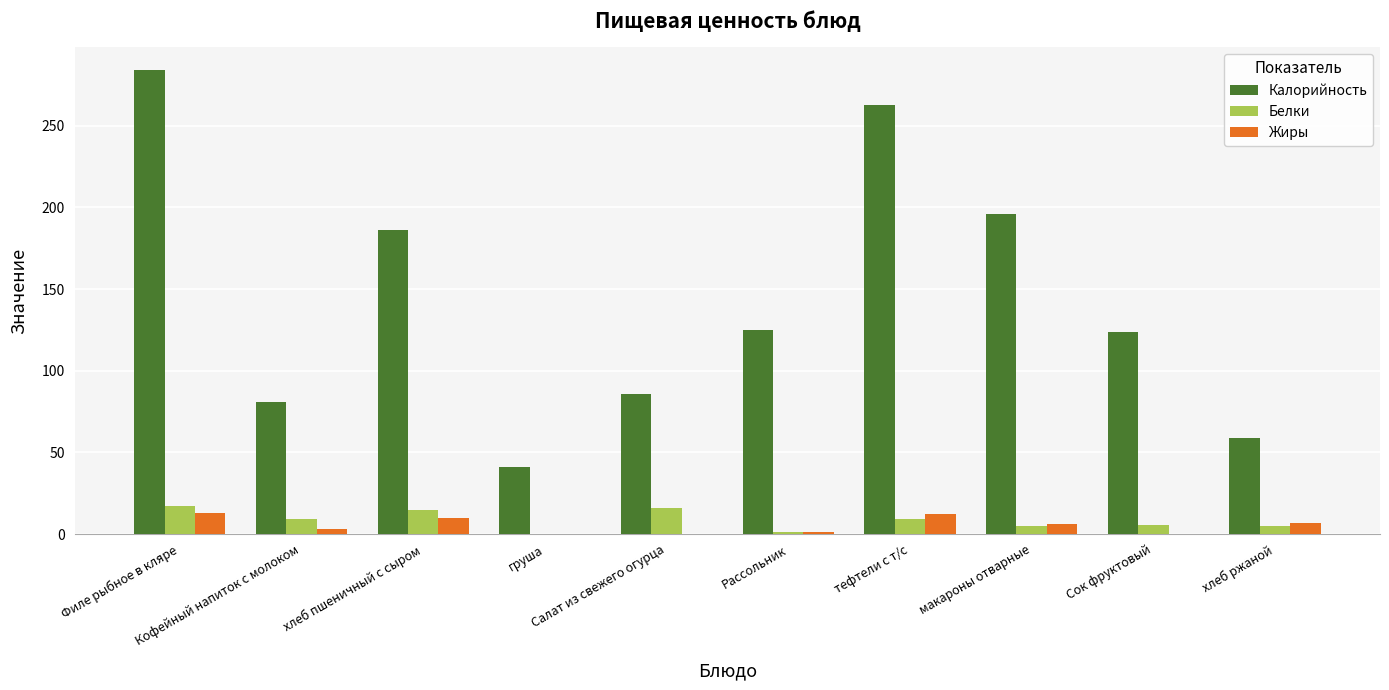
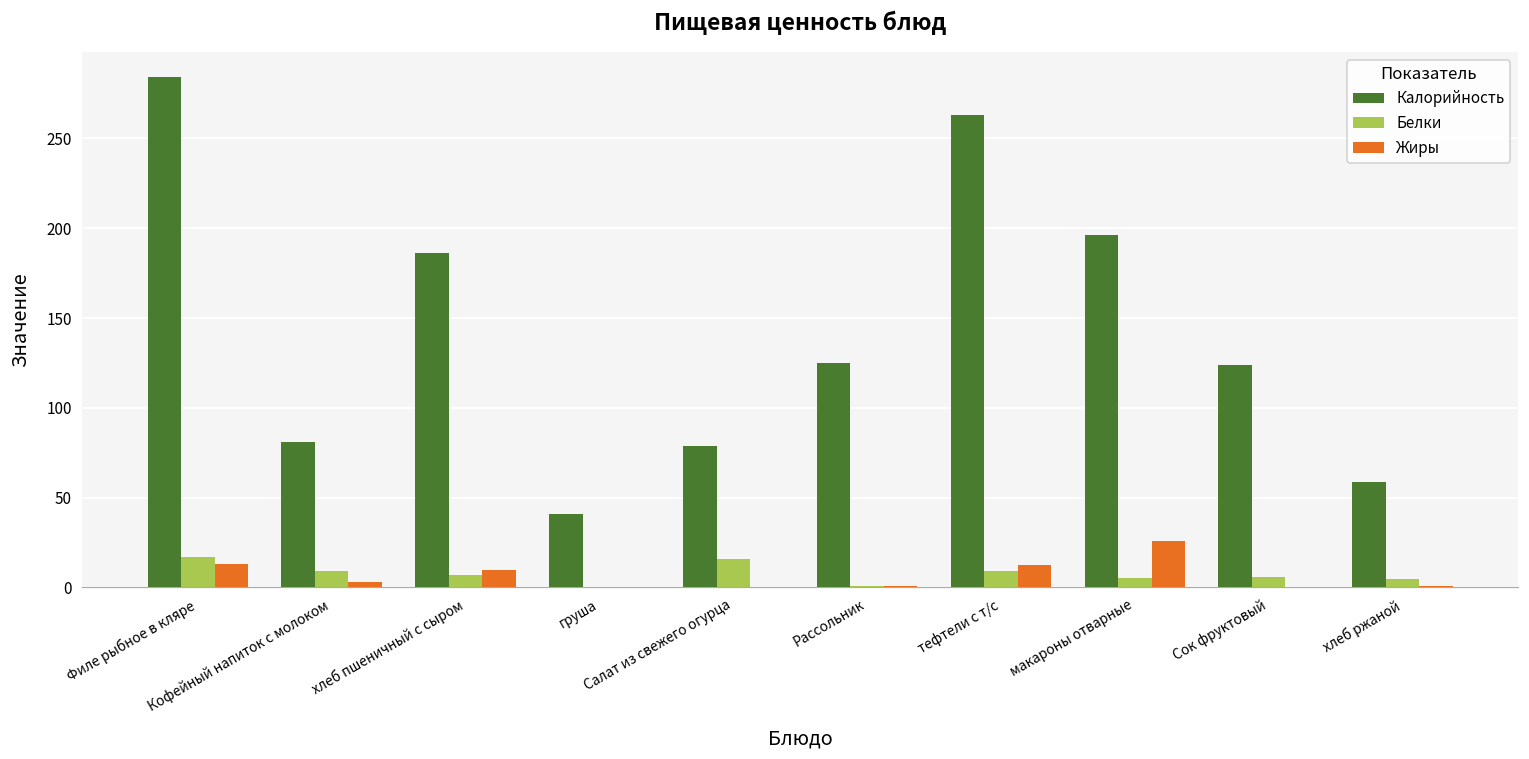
  {
    "Калорийность": {
      "Филе рыбное в кляре": 284,
      "Кофейный напиток с молоком": 81,
      "хлеб пшеничный с сыром": 186,
      "груша": 41,
-     "Салат из свежего огурца": 86,
+     "Салат из свежего огурца": 79,
      "Рассольник": 125,
      "тефтели с т/с": 263,
      "макароны отварные": 196,
      "Сок фруктовый": 124,
      "хлеб ржаной": 59
    },
    "Белки": {
      "Филе рыбное в кляре": 17,
      "Кофейный напиток с молоком": 9,
-     "хлеб пшеничный с сыром": 15,
+     "хлеб пшеничный с сыром": 7,
      "груша": 0,
      "Салат из свежего огурца": 16,
      "тефтели с т/с": 9,
      "макароны отварные": 5,
      "Сок фруктовый": 6,
      "хлеб ржаной": 5
    },
    "Жиры": {
      "Филе рыбное в кляре": 13,
      "Кофейный напиток с молоком": 3,
      "хлеб пшеничный с сыром": 10,
      "груша": 0,
      "тефтели с т/с": 12,
-     "макароны отварные": 6,
+     "макароны отварные": 26,
      "Сок фруктовый": 0,
-     "хлеб ржаной": 7
+     "хлеб ржаной": 1
    }
  }
